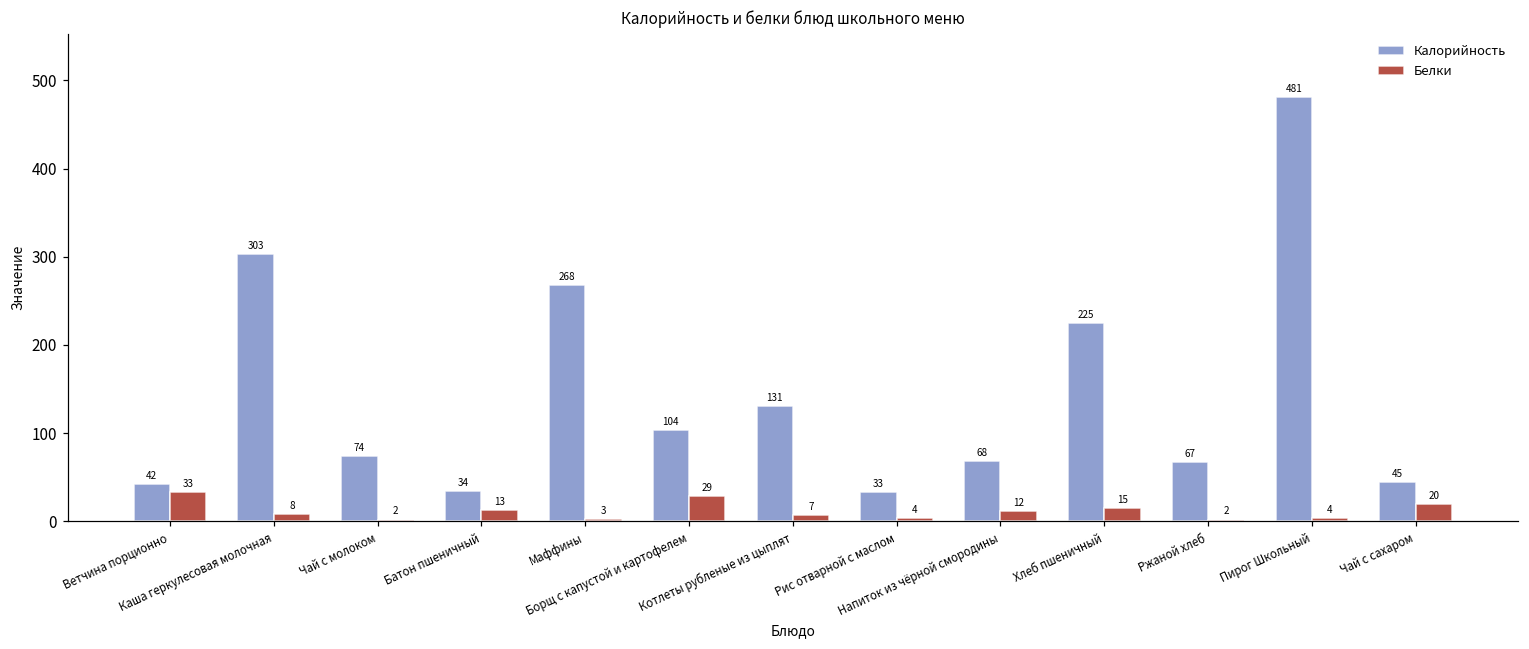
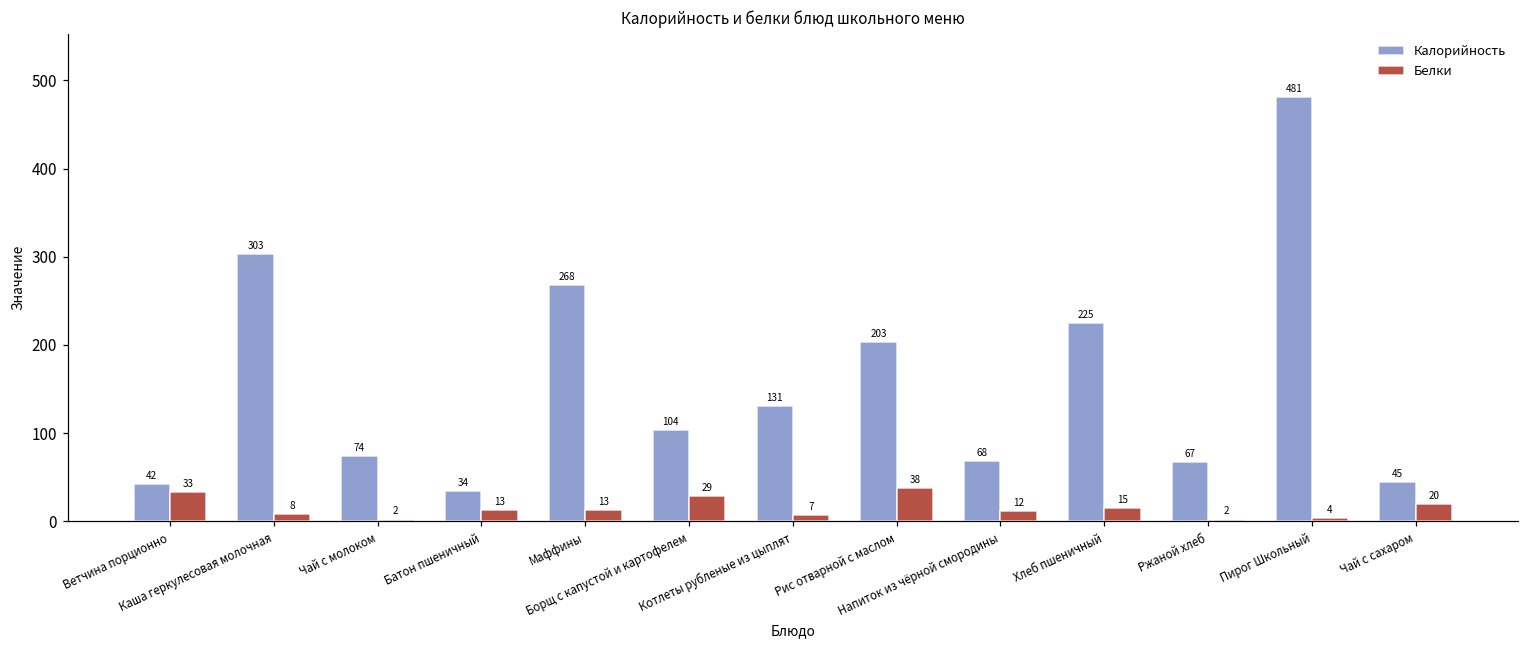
  {
    "Калорийность": {
      "Ветчина порционно": 42,
      "Каша геркулесовая молочная": 303,
      "Чай с молоком": 74,
      "Батон пшеничный": 34,
      "Маффины": 268,
      "Борщ с капустой и картофелем": 104,
      "Котлеты рубленые из цыплят": 131,
-     "Рис отварной с маслом": 33,
+     "Рис отварной с маслом": 203,
      "Напиток из чёрной смородины": 68,
      "Хлеб пшеничный": 225,
      "Ржаной хлеб": 67,
      "Пирог Школьный": 481,
      "Чай с сахаром": 45
    },
    "Белки": {
      "Ветчина порционно": 33,
      "Каша геркулесовая молочная": 8,
      "Чай с молоком": 2,
      "Батон пшеничный": 13,
-     "Маффины": 3,
+     "Маффины": 13,
      "Борщ с капустой и картофелем": 29,
      "Котлеты рубленые из цыплят": 7,
-     "Рис отварной с маслом": 4,
+     "Рис отварной с маслом": 38,
      "Напиток из чёрной смородины": 12,
      "Хлеб пшеничный": 15,
      "Ржаной хлеб": 2,
      "Пирог Школьный": 4,
      "Чай с сахаром": 20
    }
  }
